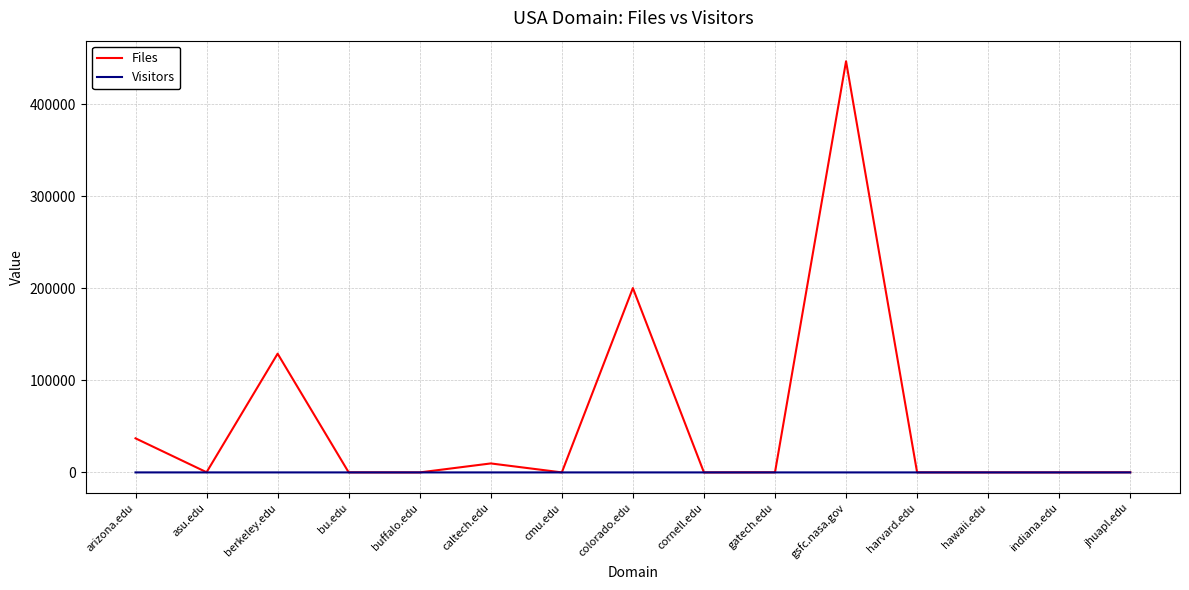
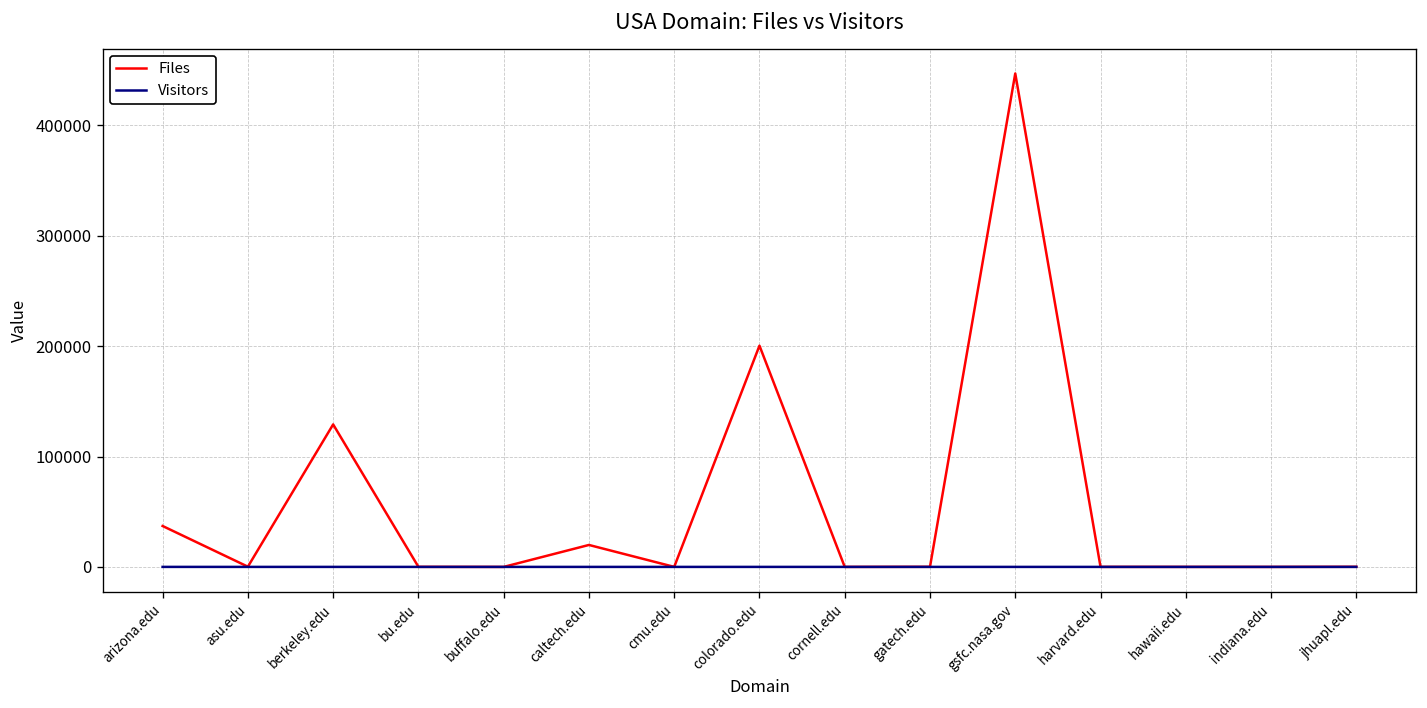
  {
    "Files": {
      "arizona.edu": 40000,
      "berkeley.edu": 130000,
-     "caltech.edu": 10000,
+     "caltech.edu": 20000,
      "colorado.edu": 200000,
      "gsfc.nasa.gov": 450000
    },
    "Visitors": {
      "arizona.edu": 0,
      "berkeley.edu": 0,
      "caltech.edu": 0,
      "colorado.edu": 0,
      "gsfc.nasa.gov": 0
    }
  }
